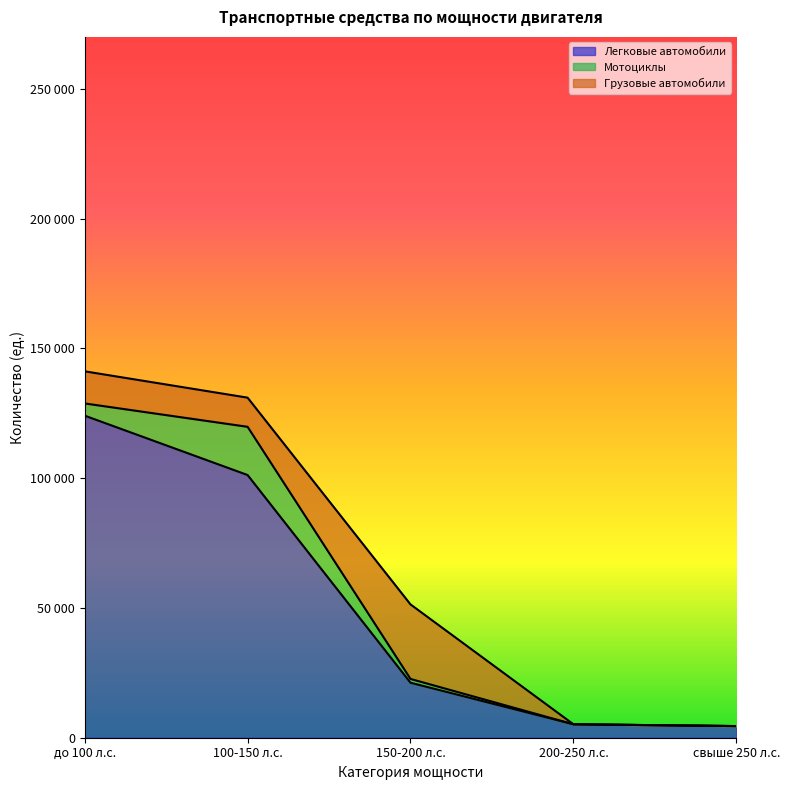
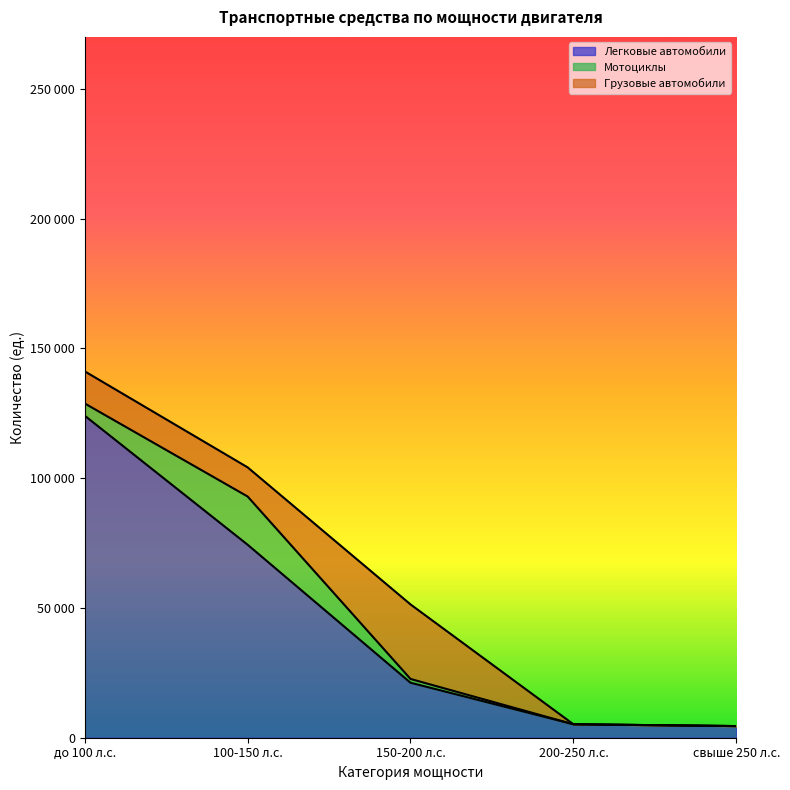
  {
    "Легковые автомобили": {
      "до 100 л.с.": 124000,
-     "100-150 л.с.": 101000,
+     "100-150 л.с.": 74000,
      "150-200 л.с.": 21000
    },
    "Мотоциклы": {
      "до 100 л.с.": 5000,
      "100-150 л.с.": 19000,
      "150-200 л.с.": 1000
    },
    "Грузовые автомобили": {
      "до 100 л.с.": 12000,
      "100-150 л.с.": 11000,
      "150-200 л.с.": 29000
    }
  }
